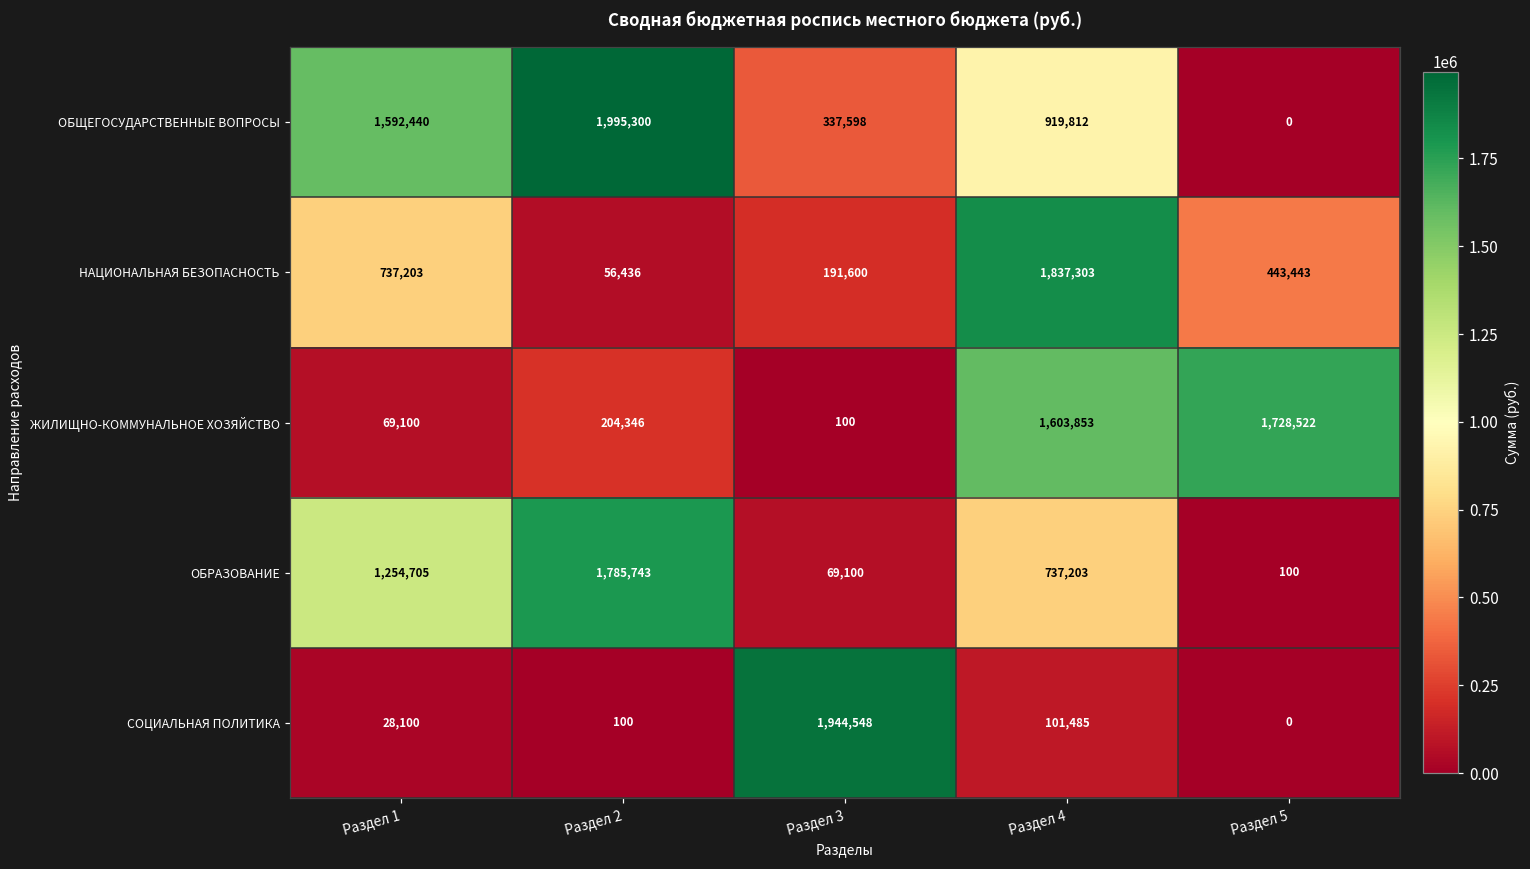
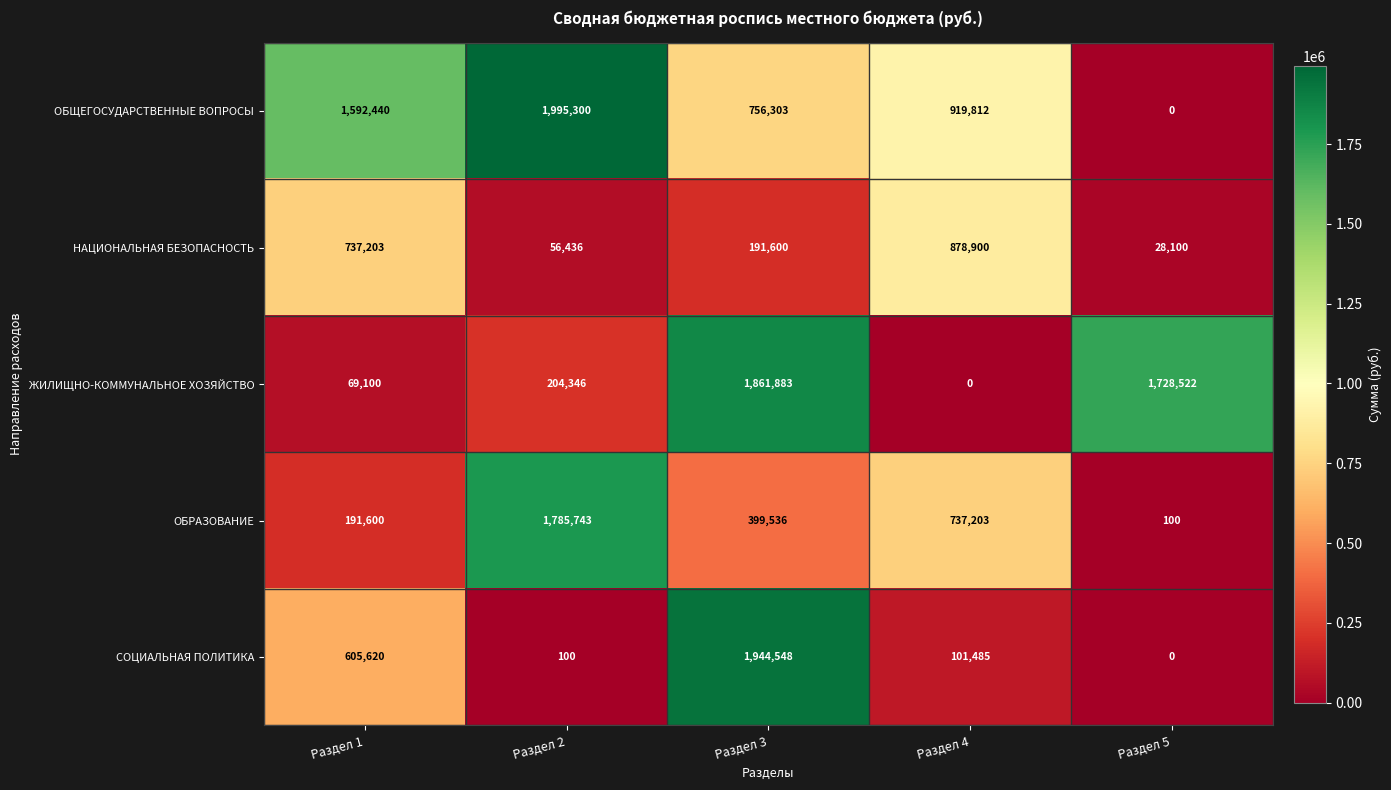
  {
    "ОБЩЕГОСУДАРСТВЕННЫЕ ВОПРОСЫ": {
      "Раздел 1": "1,592,440",
      "Раздел 2": "1,995,300",
-     "Раздел 3": "337,598",
+     "Раздел 3": "756,303",
      "Раздел 4": "919,812",
      "Раздел 5": "0"
    },
    "НАЦИОНАЛЬНАЯ БЕЗОПАСНОСТЬ": {
      "Раздел 1": "737,203",
      "Раздел 2": "56,436",
      "Раздел 3": "191,600",
-     "Раздел 4": "1,837,303",
-     "Раздел 5": "443,443"
+     "Раздел 4": "878,900",
+     "Раздел 5": "28,100"
    },
    "ЖИЛИЩНО-КОММУНАЛЬНОЕ ХОЗЯЙСТВО": {
      "Раздел 1": "69,100",
      "Раздел 2": "204,346",
-     "Раздел 3": "100",
-     "Раздел 4": "1,603,853",
+     "Раздел 3": "1,861,883",
+     "Раздел 4": "0",
      "Раздел 5": "1,728,522"
    },
    "ОБРАЗОВАНИЕ": {
-     "Раздел 1": "1,254,705",
+     "Раздел 1": "191,600",
      "Раздел 2": "1,785,743",
-     "Раздел 3": "69,100",
+     "Раздел 3": "399,536",
      "Раздел 4": "737,203",
      "Раздел 5": "100"
    },
    "СОЦИАЛЬНАЯ ПОЛИТИКА": {
-     "Раздел 1": "28,100",
+     "Раздел 1": "605,620",
      "Раздел 2": "100",
      "Раздел 3": "1,944,548",
      "Раздел 4": "101,485",
      "Раздел 5": "0"
    }
  }
